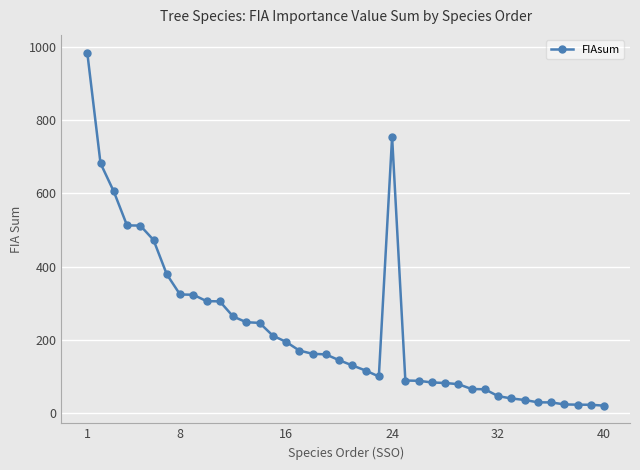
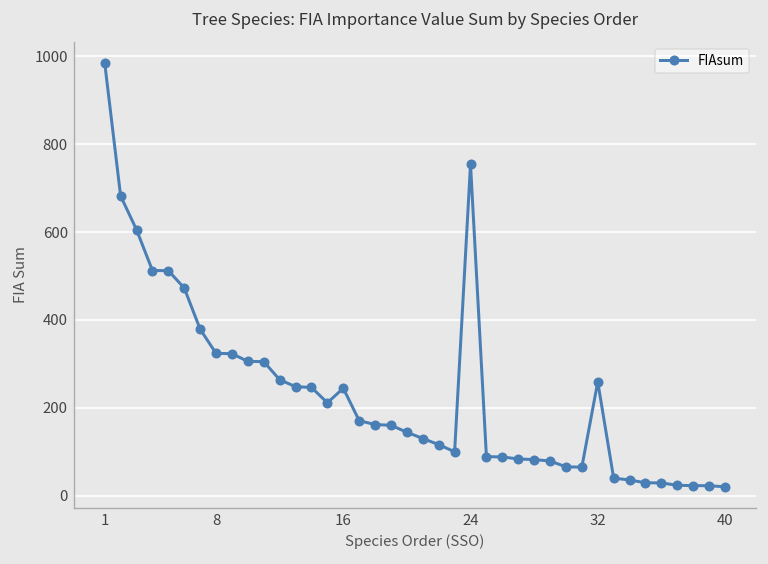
  {
    "1": 980,
    "8": 320,
-   "16": 190,
+   "16": 240,
    "24": 750,
-   "32": 50,
+   "32": 260,
    "40": 20
  }
